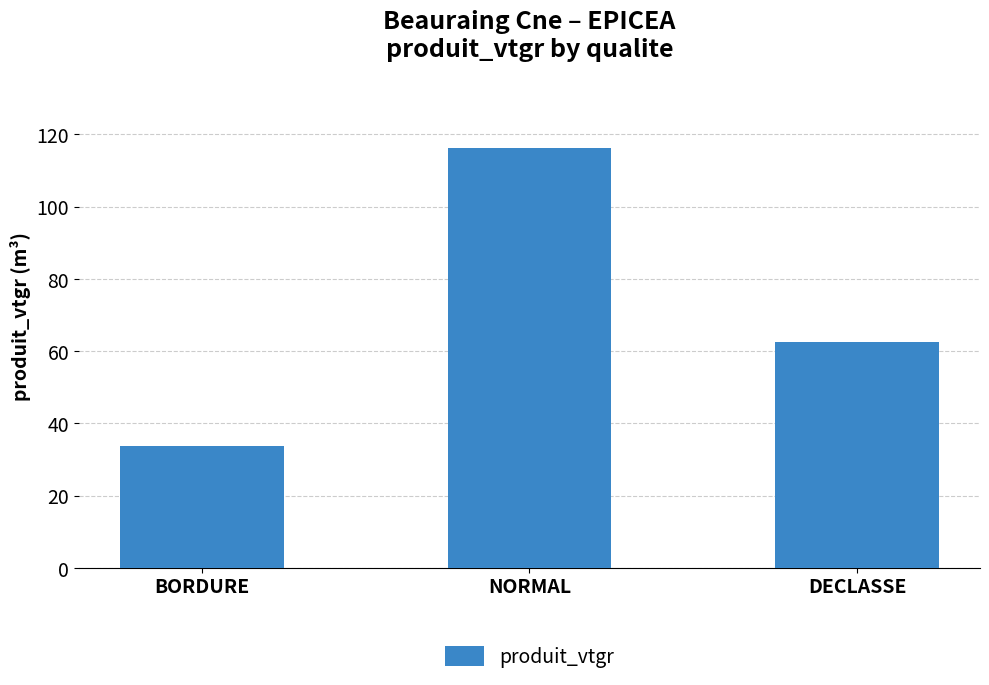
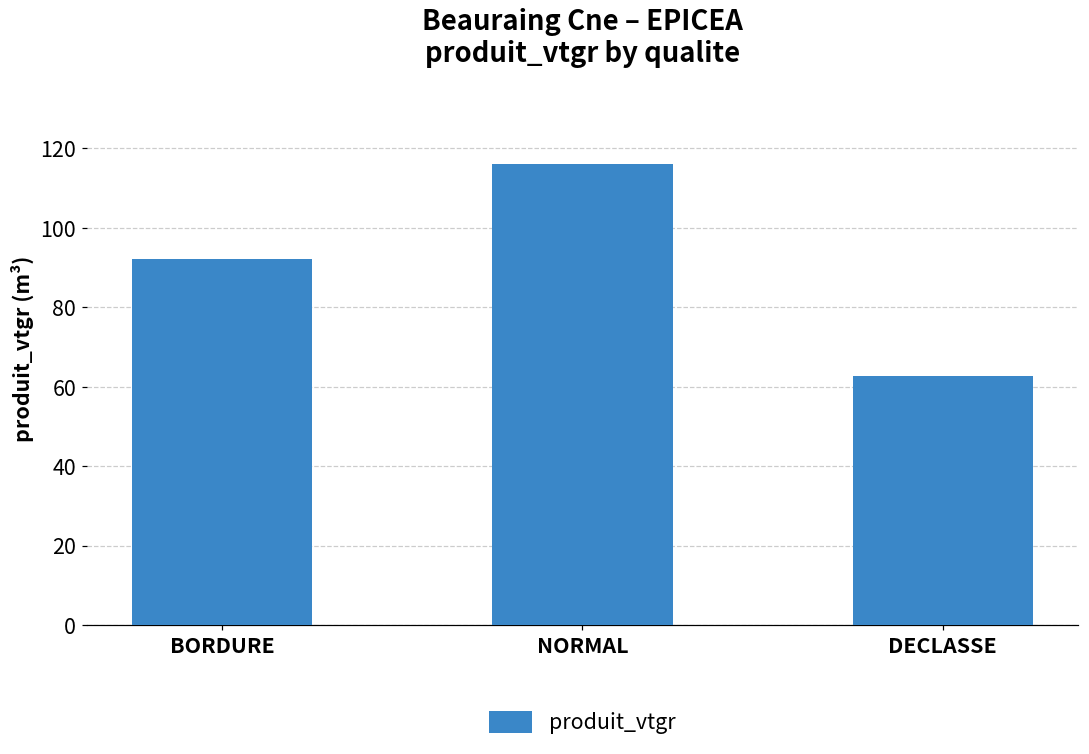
  {
-   "BORDURE": 34,
+   "BORDURE": 92,
    "NORMAL": 116,
    "DECLASSE": 63
  }
